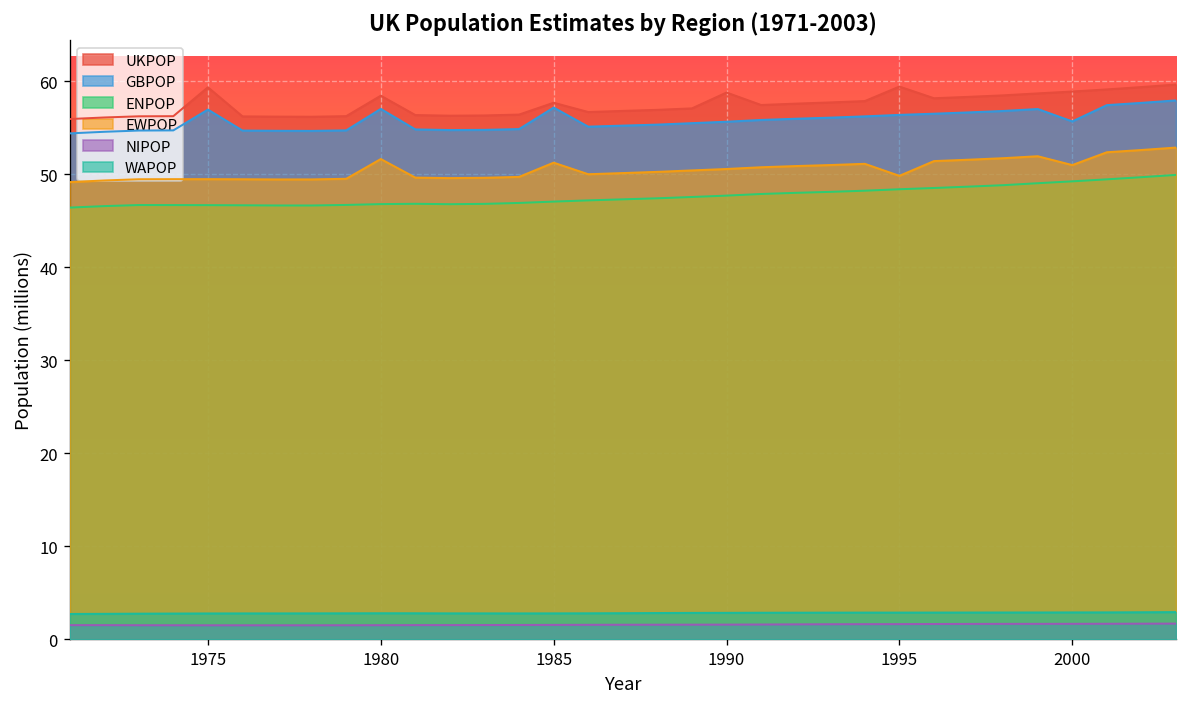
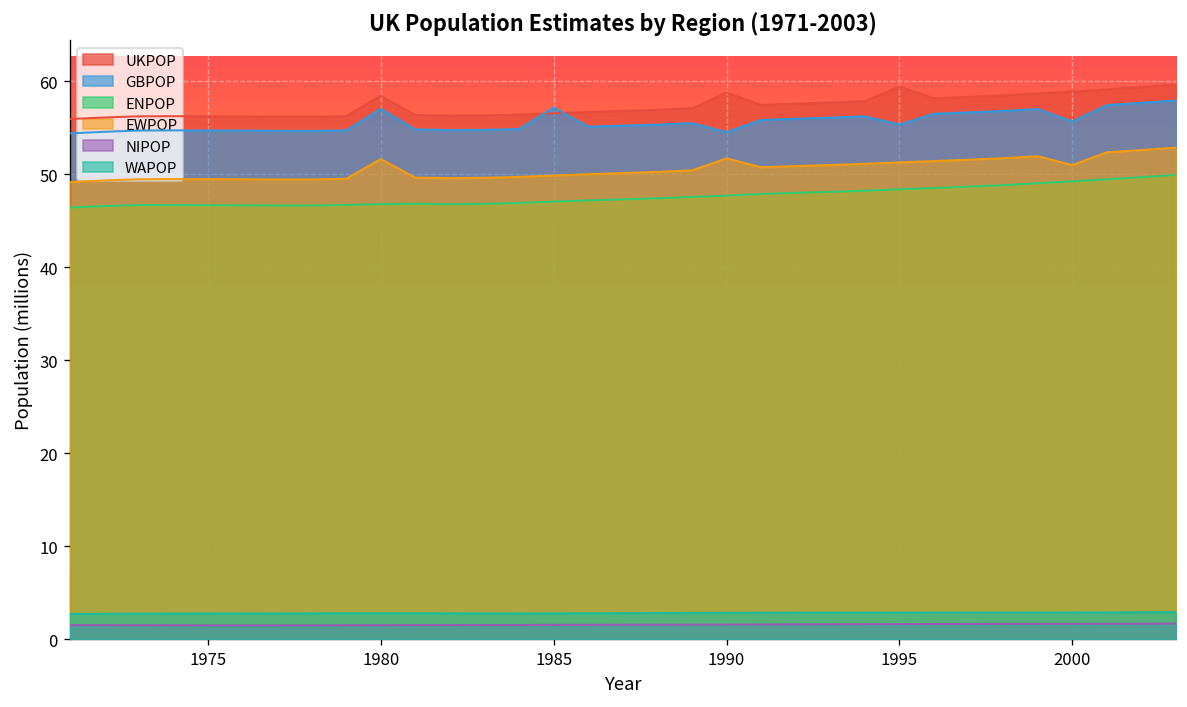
  {
    "UKPOP": {
-     "1975": 59,
+     "1975": 56,
      "1980": 58,
-     "1985": 58,
+     "1985": 57,
      "1990": 59,
      "1995": 59,
      "2000": 59
    },
    "GBPOP": {
-     "1975": 57,
+     "1975": 55,
      "1980": 57,
      "1985": 57,
-     "1990": 56,
-     "1995": 56,
+     "1990": 55,
+     "1995": 55,
      "2000": 56
    },
    "EWPOP": {
      "1975": 49,
      "1980": 52,
-     "1985": 51,
-     "1990": 51,
-     "1995": 50,
+     "1985": 50,
+     "1990": 52,
+     "1995": 51,
      "2000": 51
    },
    "NIPOP": {
      "1975": 2,
      "1980": 2,
      "1985": 2,
      "1990": 2,
      "1995": 2,
      "2000": 2
    }
  }
